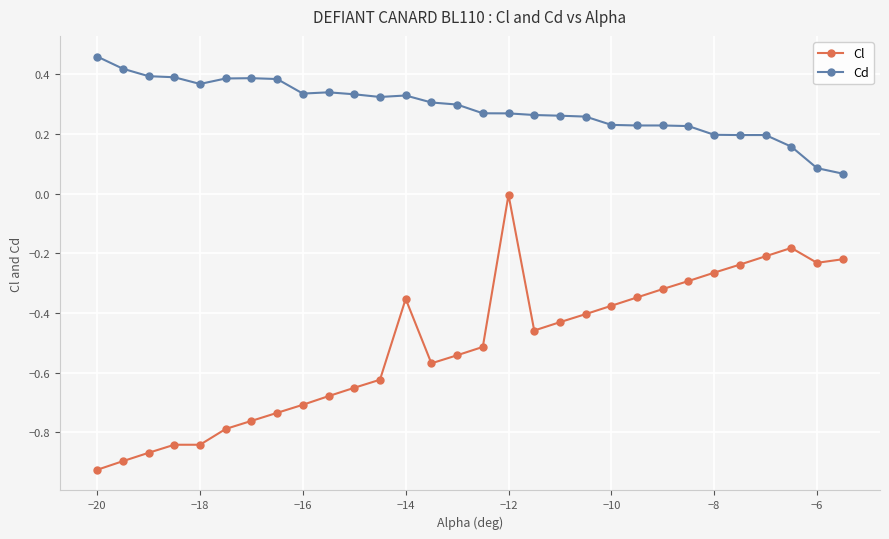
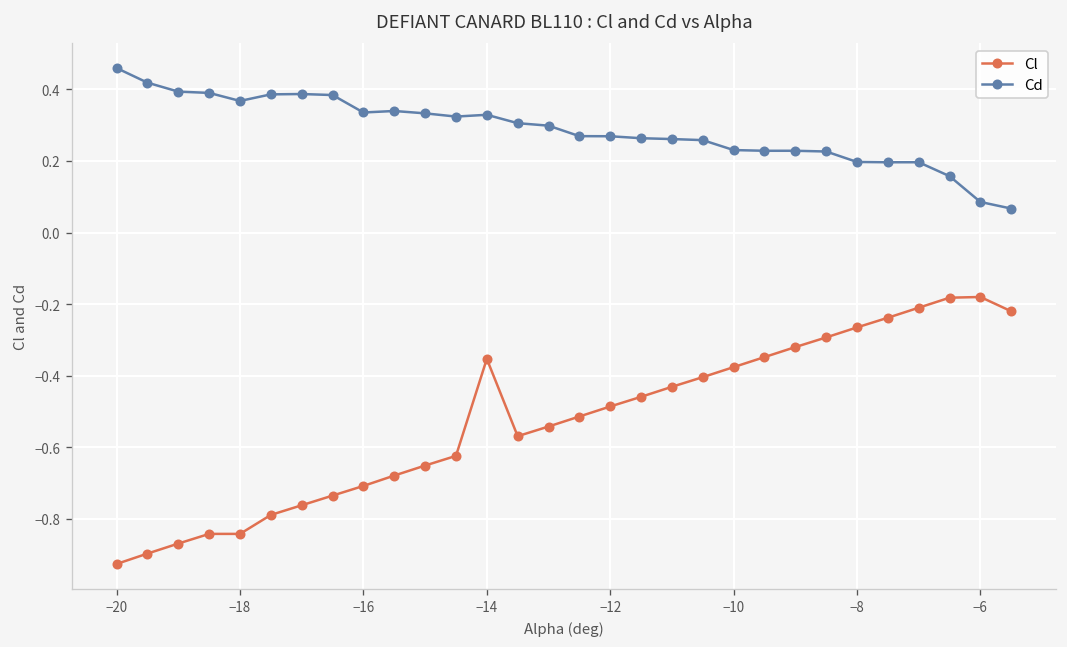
  {
    "Cl": {
      "−20": -0.93,
      "−18": -0.84,
      "−16": -0.71,
      "−14": -0.35,
-     "−12": 0.00,
+     "−12": -0.49,
      "−10": -0.38,
      "−8": -0.27,
-     "−6": -0.23
+     "−6": -0.18
    },
    "Cd": {
      "−20": 0.46,
      "−18": 0.37,
      "−16": 0.34,
      "−14": 0.33,
      "−12": 0.27,
      "−10": 0.23,
      "−8": 0.20,
      "−6": 0.09
    }
  }
